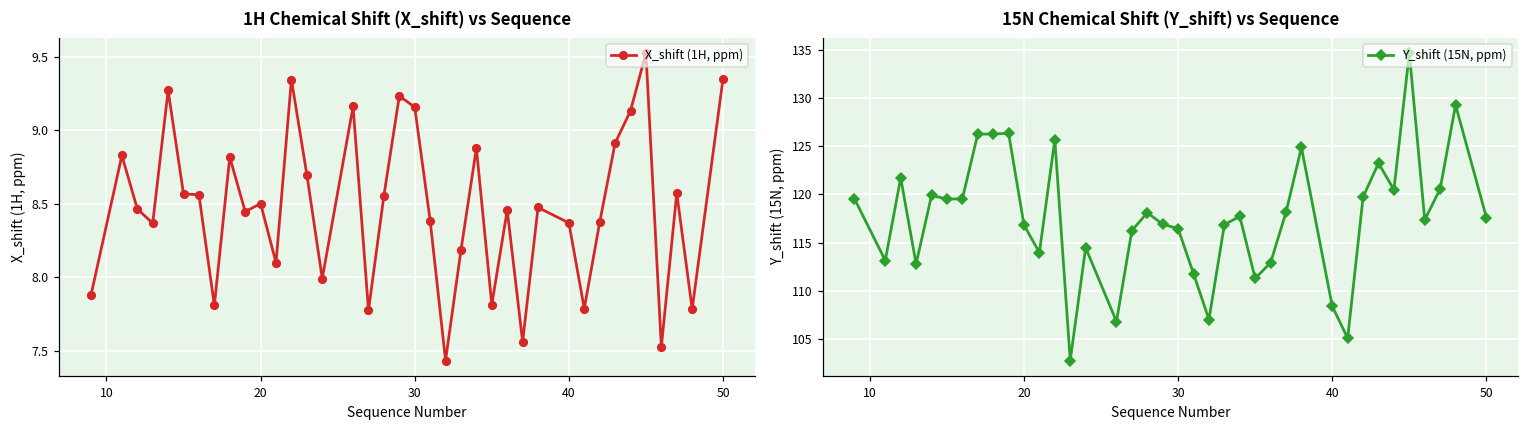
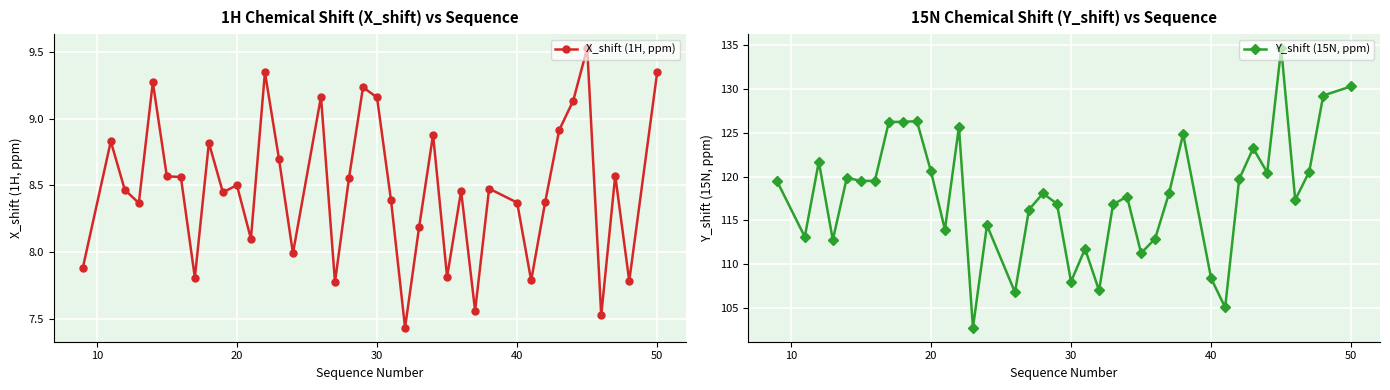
  {
    "1H Chemical Shift (X_shift) vs Sequence": {
      "20": 8.50,
      "30": 9.16,
      "40": 8.37,
      "50": 9.35
    },
    "15N Chemical Shift (Y_shift) vs Sequence": {
-     "20": 117,
-     "30": 116,
+     "20": 121,
+     "30": 108,
      "40": 108,
-     "50": 118
+     "50": 130
    }
  }
